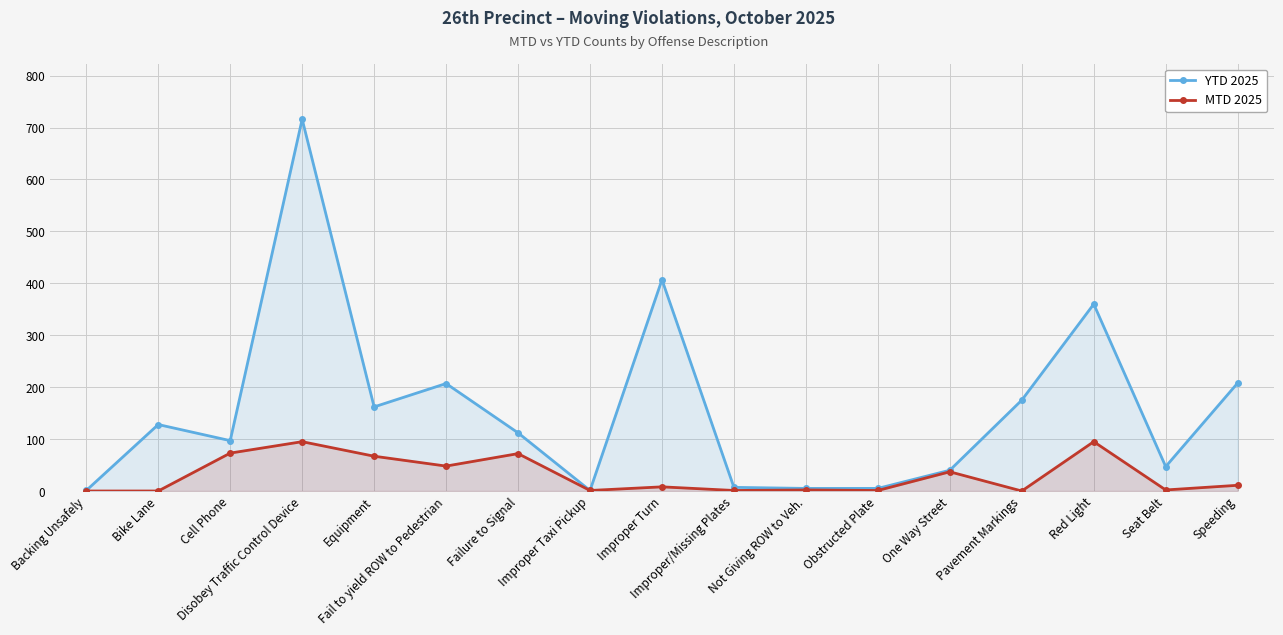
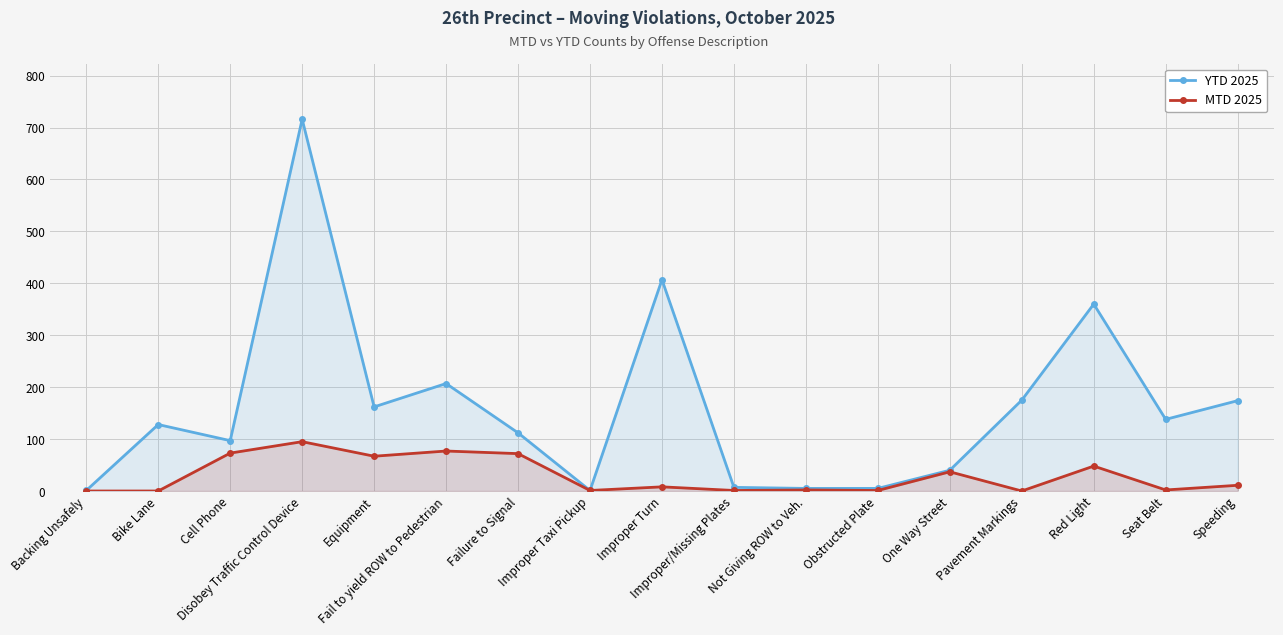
  {
    "YTD 2025": {
      "Bike Lane": 130,
      "Cell Phone": 100,
      "Disobey Traffic Control Device": 720,
      "Equipment": 160,
      "Fail to yield ROW to Pedestrian": 210,
      "Failure to Signal": 110,
      "Improper Turn": 410,
      "Improper/Missing Plates": 10,
      "Pavement Markings": 180,
      "Red Light": 360,
-     "Seat Belt": 50,
-     "Speeding": 210
+     "Seat Belt": 140,
+     "Speeding": 170
    },
    "MTD 2025": {
      "Bike Lane": 0,
      "Cell Phone": 70,
      "Disobey Traffic Control Device": 100,
      "Equipment": 70,
-     "Fail to yield ROW to Pedestrian": 50,
+     "Fail to yield ROW to Pedestrian": 80,
      "Failure to Signal": 70,
      "Improper Turn": 10,
      "Improper/Missing Plates": 0,
      "Pavement Markings": 0,
-     "Red Light": 100,
+     "Red Light": 50,
      "Seat Belt": 0,
      "Speeding": 10
    }
  }
